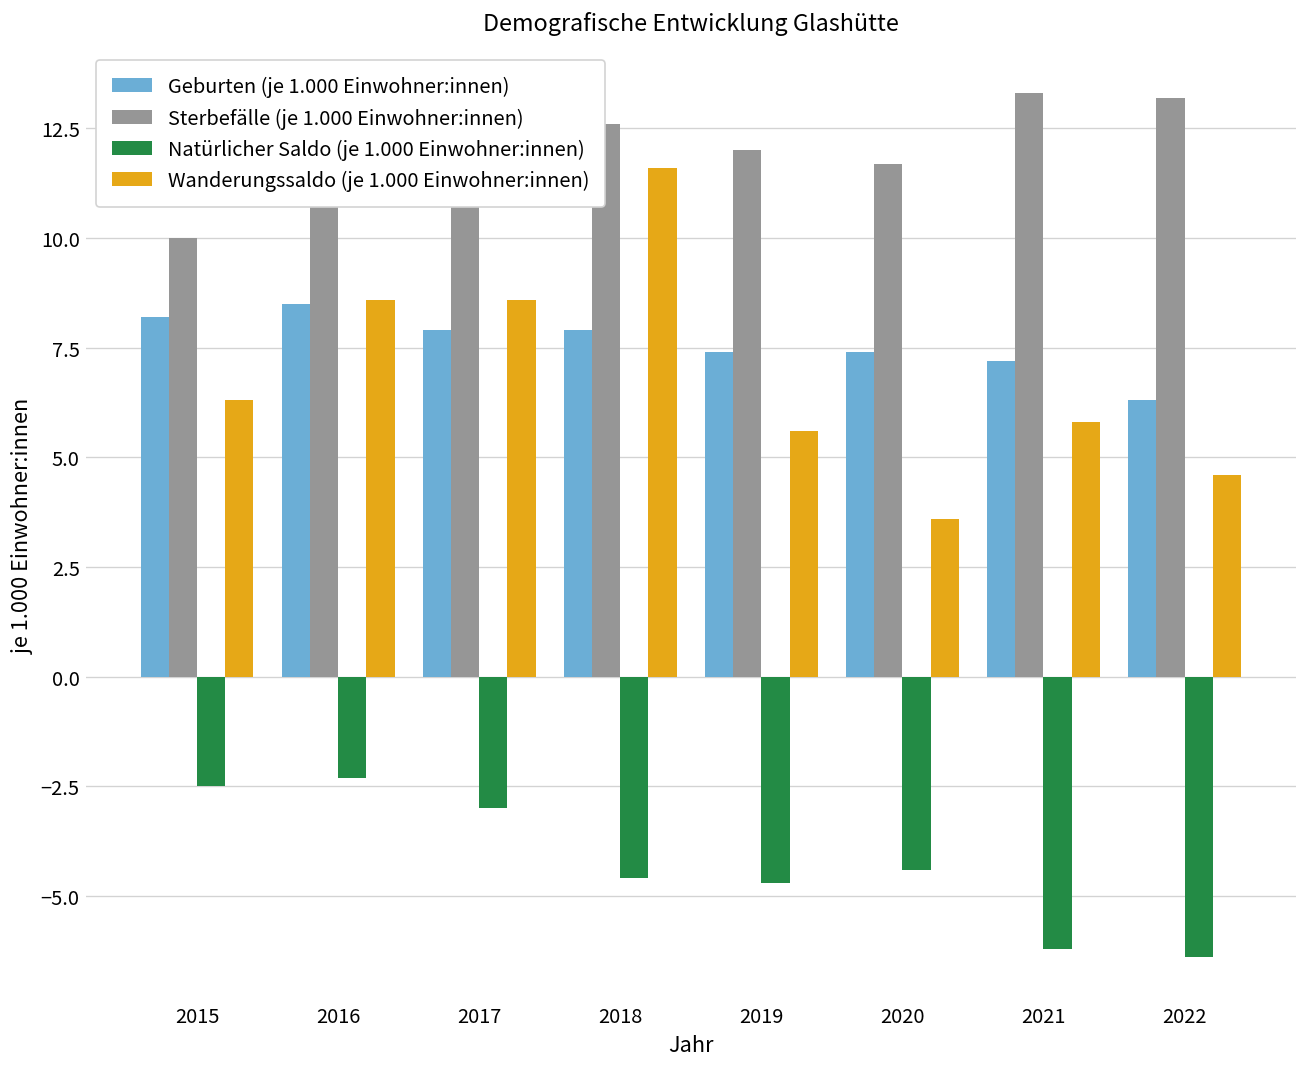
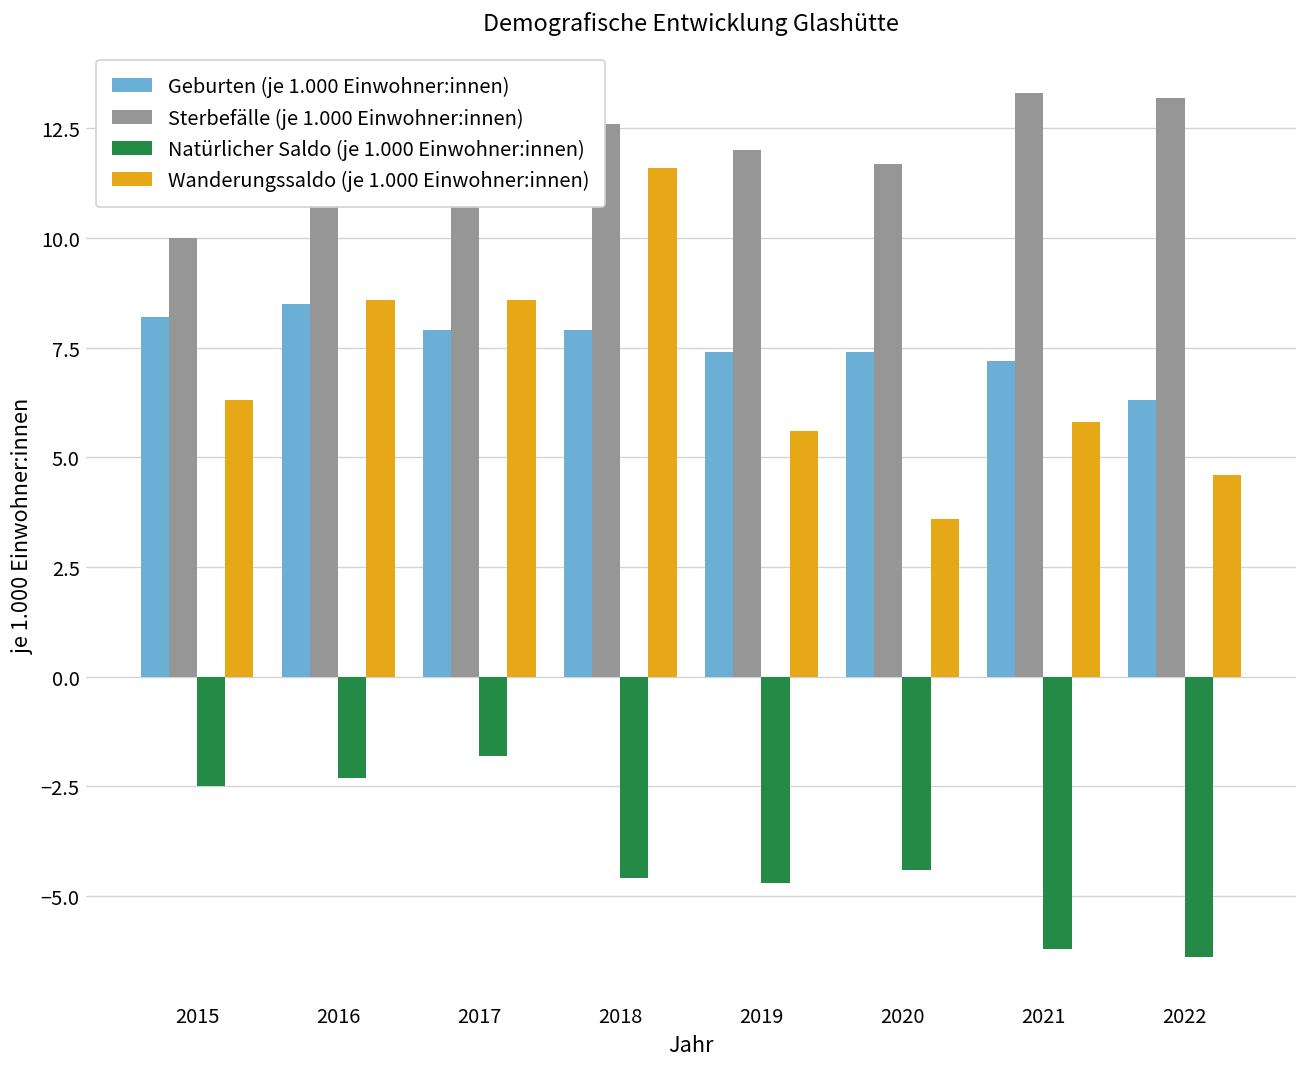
  {
    "Geburten (je 1.000 Einwohner:innen)": {
      "2015": 8.2,
      "2016": 8.5,
      "2017": 7.9,
      "2018": 7.9,
      "2019": 7.4,
      "2020": 7.4,
      "2021": 7.2,
      "2022": 6.3
    },
    "Sterbefälle (je 1.000 Einwohner:innen)": {
      "2015": 10.0,
      "2018": 12.6,
      "2019": 12.0,
      "2020": 11.7,
      "2021": 13.3,
      "2022": 13.2
    },
    "Natürlicher Saldo (je 1.000 Einwohner:innen)": {
      "2015": -2.5,
      "2016": -2.3,
-     "2017": -3.0,
+     "2017": -1.8,
      "2018": -4.6,
      "2019": -4.7,
      "2020": -4.4,
      "2021": -6.2,
      "2022": -6.4
    },
    "Wanderungssaldo (je 1.000 Einwohner:innen)": {
      "2015": 6.3,
      "2016": 8.6,
      "2017": 8.6,
      "2018": 11.6,
      "2019": 5.6,
      "2020": 3.6,
      "2021": 5.8,
      "2022": 4.6
    }
  }
